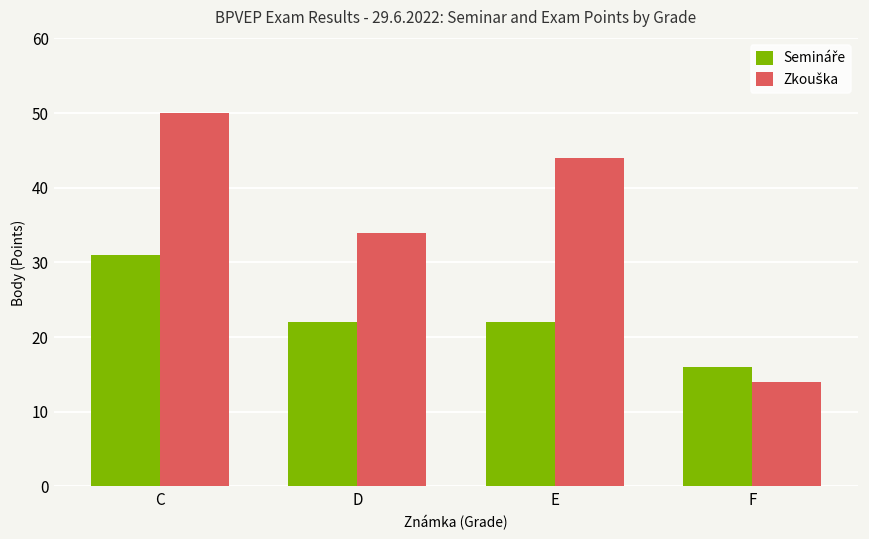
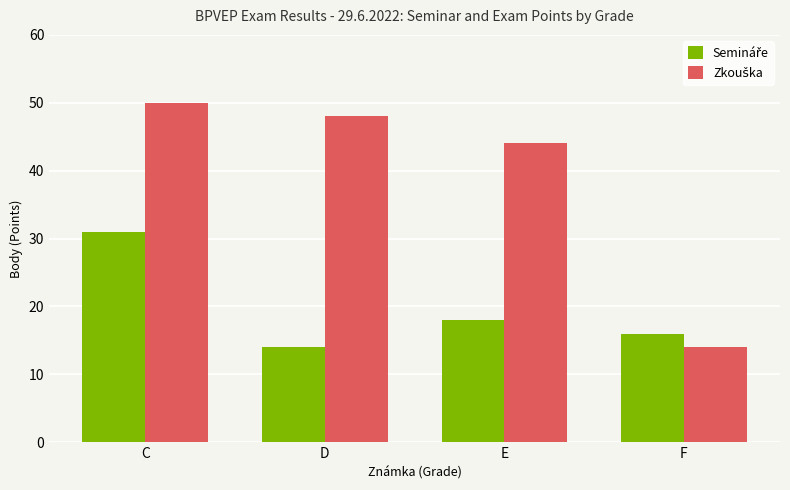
  {
    "Semináře": {
      "C": 31,
-     "D": 22,
-     "E": 22,
+     "D": 14,
+     "E": 18,
      "F": 16
    },
    "Zkouška": {
      "C": 50,
-     "D": 34,
+     "D": 48,
      "E": 44,
      "F": 14
    }
  }
